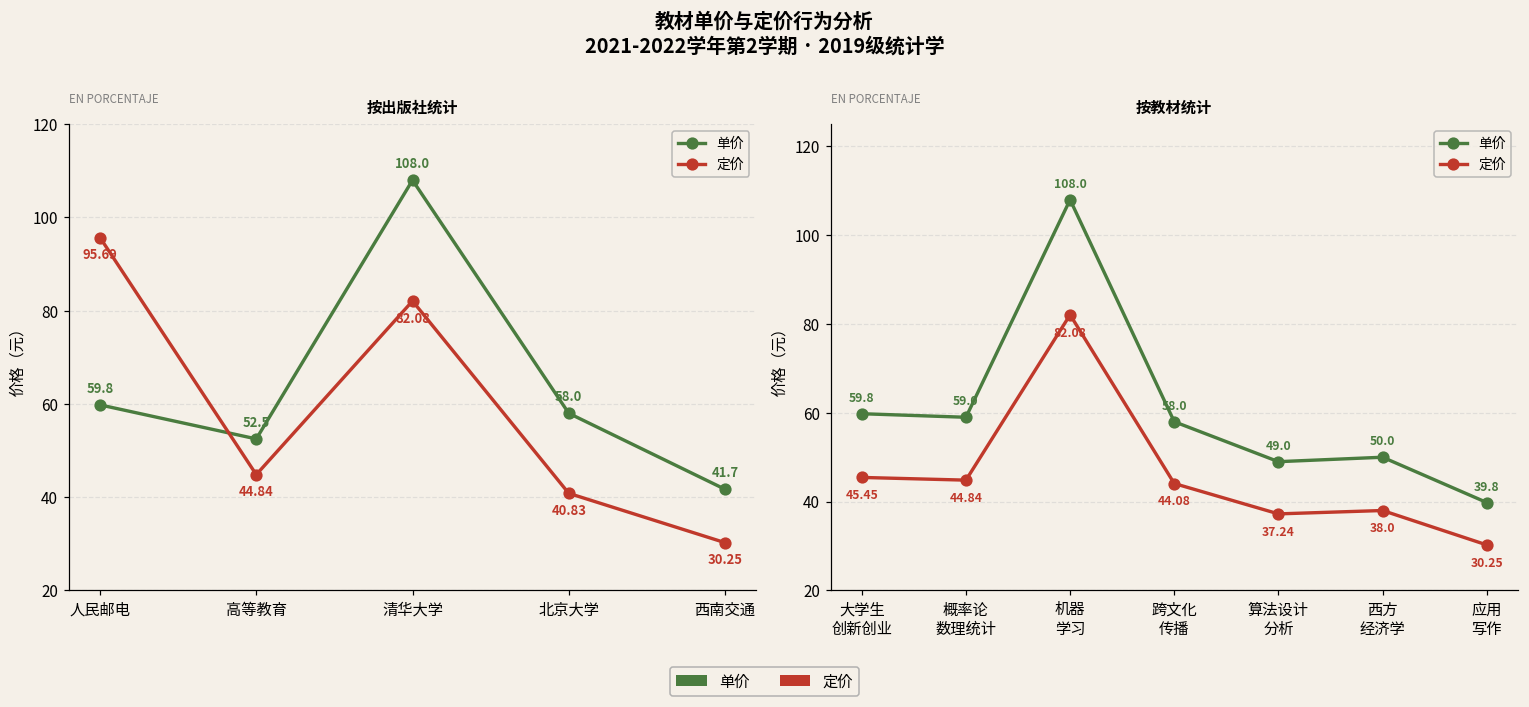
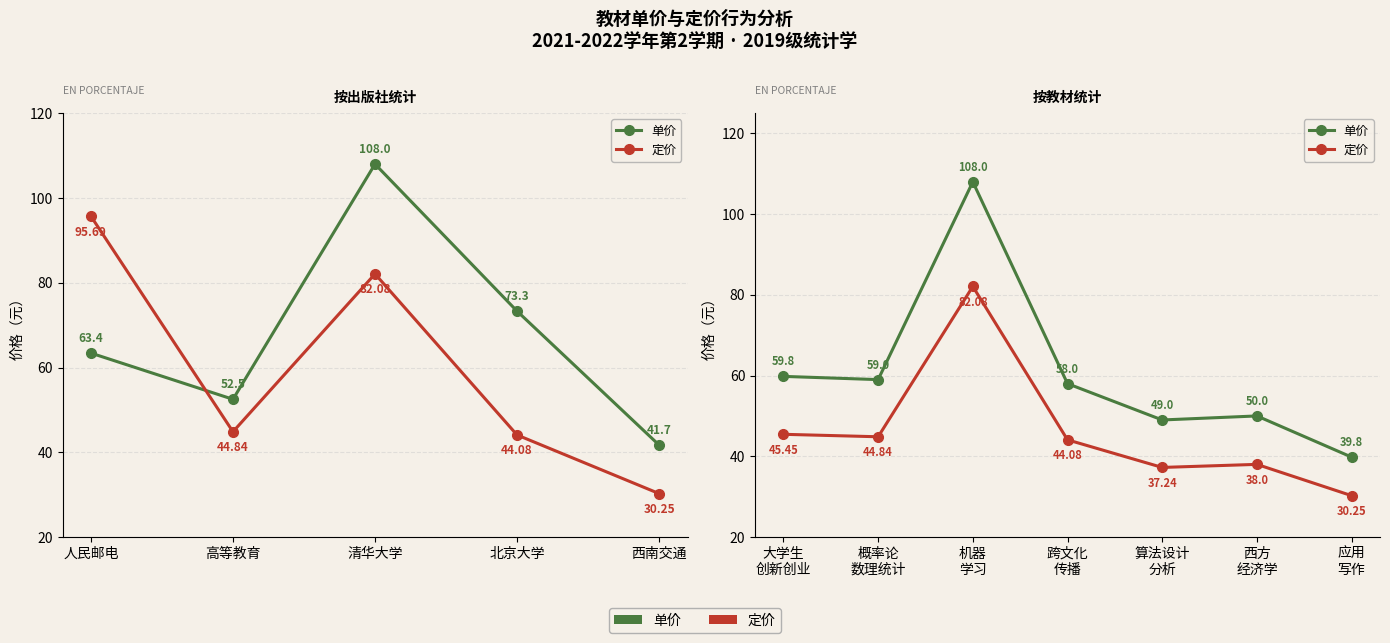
  {
    "按出版社统计": {
      "单价": {
-       "人民邮电": 59.8,
+       "人民邮电": 63.4,
        "高等教育": 52.5,
        "清华大学": 108.0,
-       "北京大学": 58.0,
+       "北京大学": 73.3,
        "西南交通": 41.7
      },
      "定价": {
        "人民邮电": 95.69,
        "高等教育": 44.84,
        "清华大学": 82.08,
-       "北京大学": 40.83,
+       "北京大学": 44.08,
        "西南交通": 30.25
      }
    },
    "按教材统计": {
      "单价": {
        "大学生 创新创业": 59.8,
        "概率论 数理统计": 59.0,
        "机器 学习": 108.0,
        "跨文化 传播": 58.0,
        "算法设计 分析": 49.0,
        "西方 经济学": 50.0,
        "应用 写作": 39.8
      },
      "定价": {
        "大学生 创新创业": 45.45,
        "概率论 数理统计": 44.84,
        "机器 学习": 82.08,
        "跨文化 传播": 44.08,
        "算法设计 分析": 37.24,
        "西方 经济学": 38.0,
        "应用 写作": 30.25
      }
    }
  }
